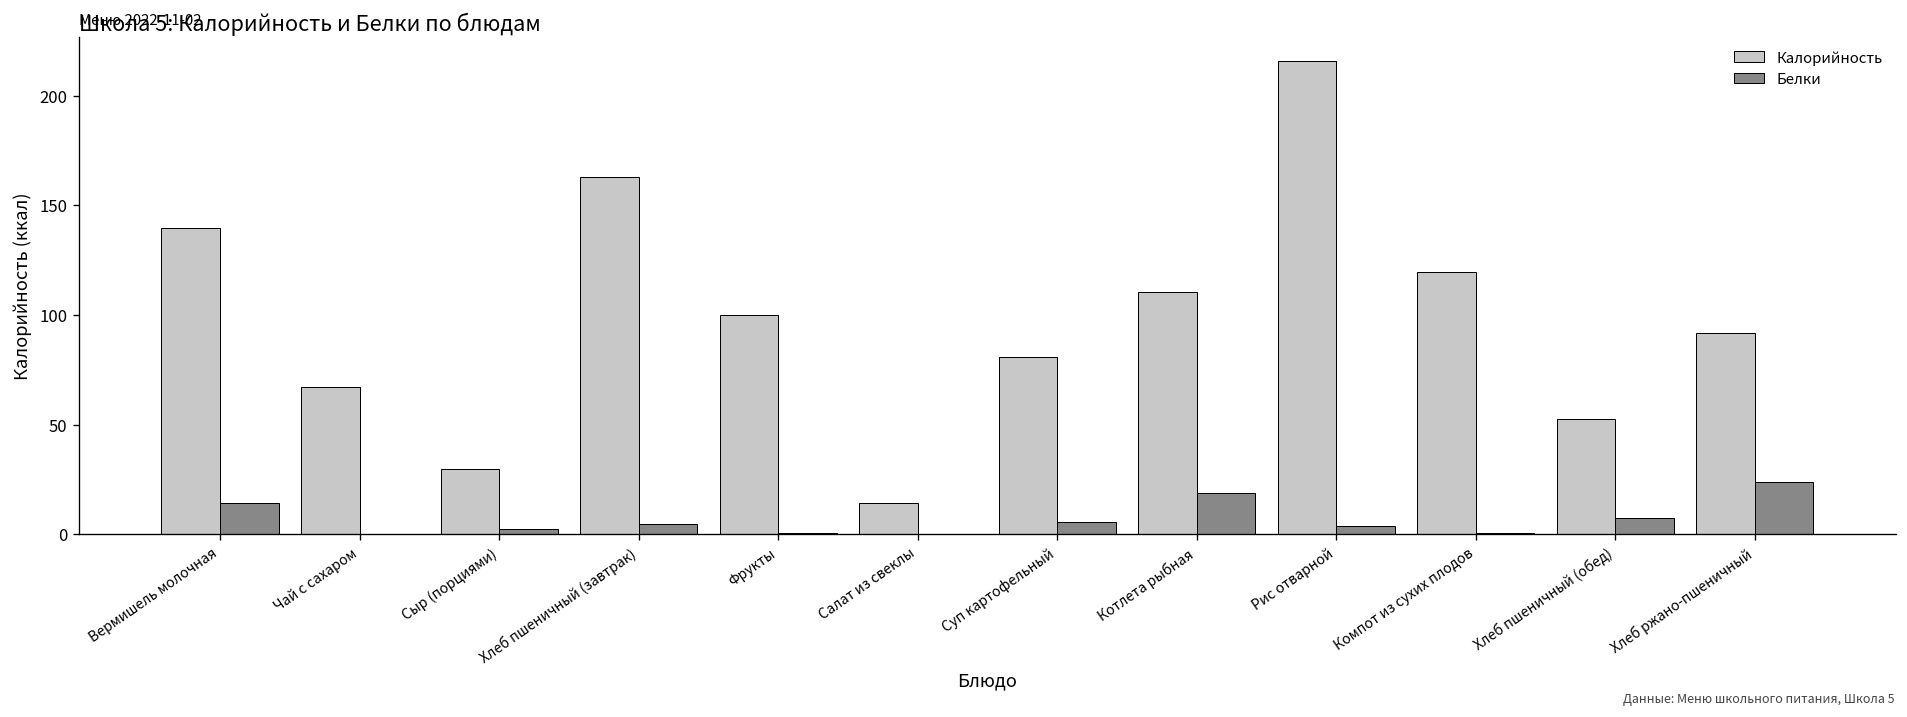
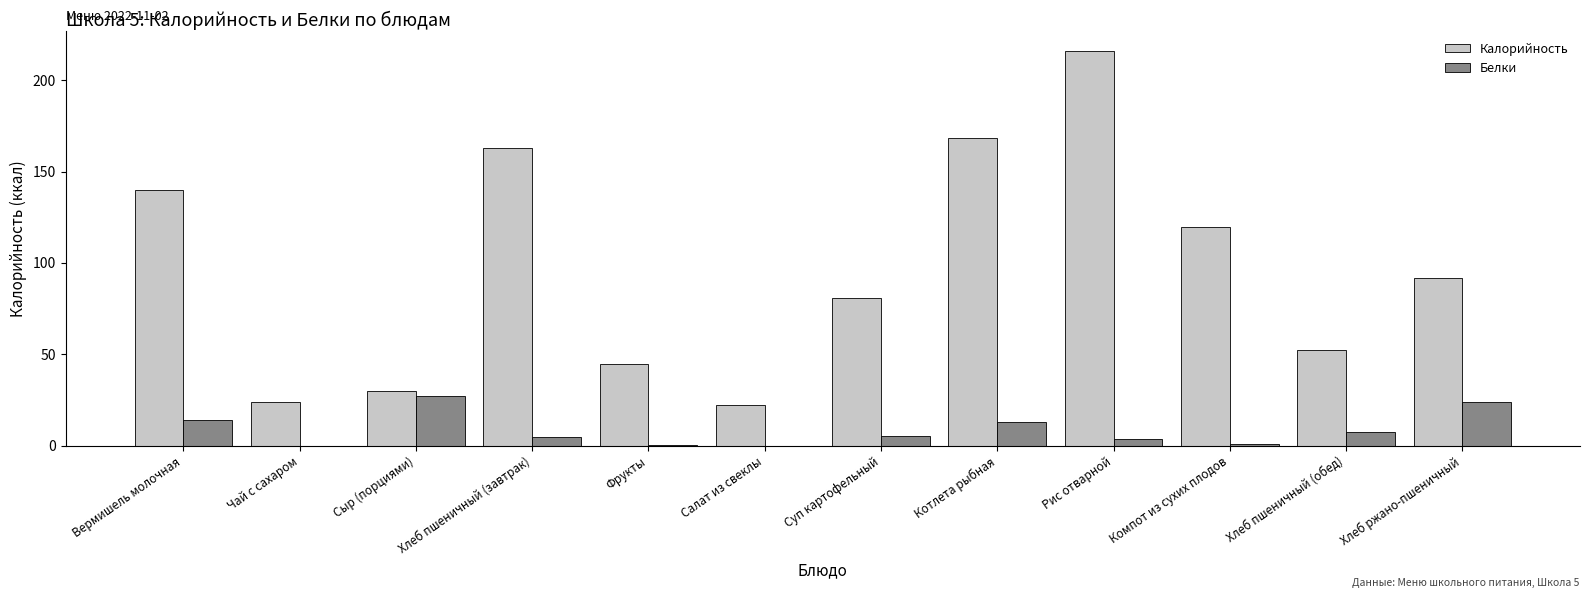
  {
    "Калорийность": {
      "Вермишель молочная": 140,
-     "Чай с сахаром": 67,
+     "Чай с сахаром": 24,
      "Сыр (порциями)": 30,
      "Хлеб пшеничный (завтрак)": 163,
-     "Фрукты": 100,
-     "Салат из свеклы": 14,
+     "Фрукты": 44,
+     "Салат из свеклы": 22,
      "Суп картофельный": 81,
-     "Котлета рыбная": 111,
+     "Котлета рыбная": 168,
      "Рис отварной": 216,
      "Компот из сухих плодов": 119,
      "Хлеб пшеничный (обед)": 52,
      "Хлеб ржано-пшеничный": 92
    },
    "Белки": {
      "Вермишель молочная": 14,
      "Чай с сахаром": 0,
-     "Сыр (порциями)": 2,
+     "Сыр (порциями)": 27,
      "Хлеб пшеничный (завтрак)": 5,
      "Салат из свеклы": 0,
      "Суп картофельный": 6,
-     "Котлета рыбная": 19,
+     "Котлета рыбная": 13,
      "Рис отварной": 4,
      "Хлеб пшеничный (обед)": 7,
      "Хлеб ржано-пшеничный": 24
    }
  }
